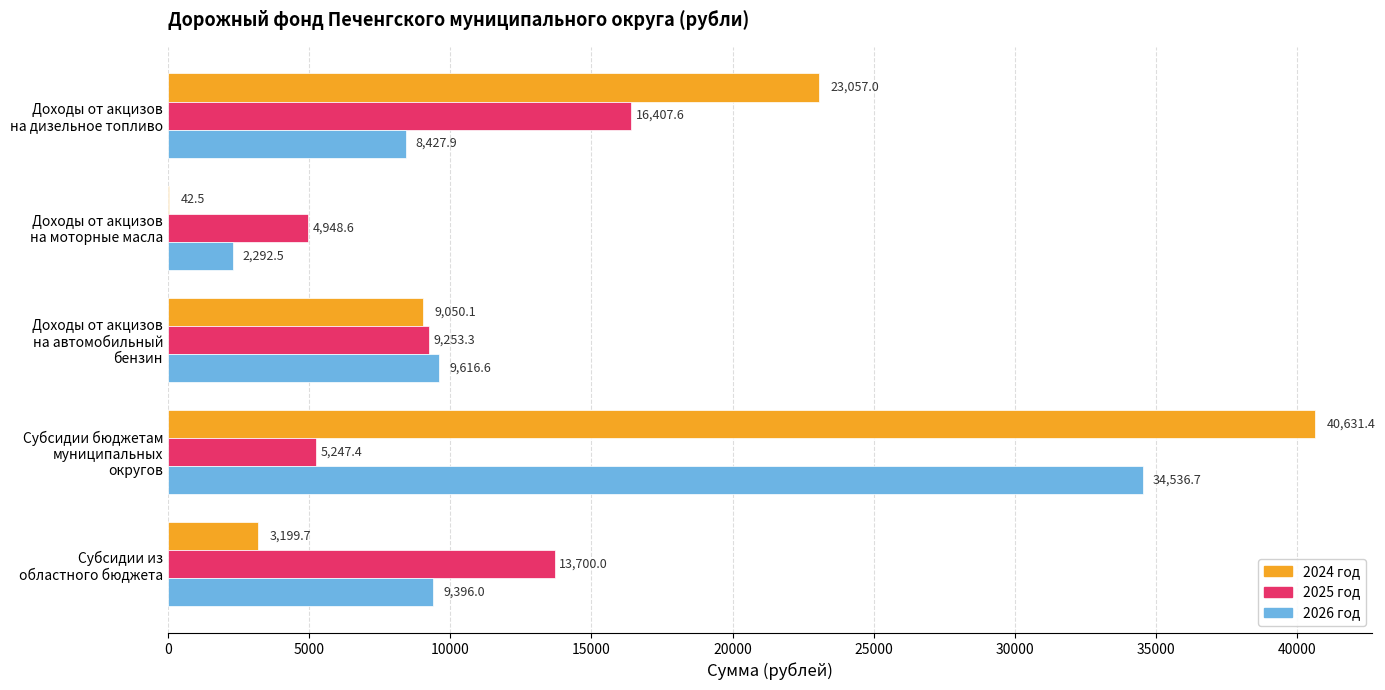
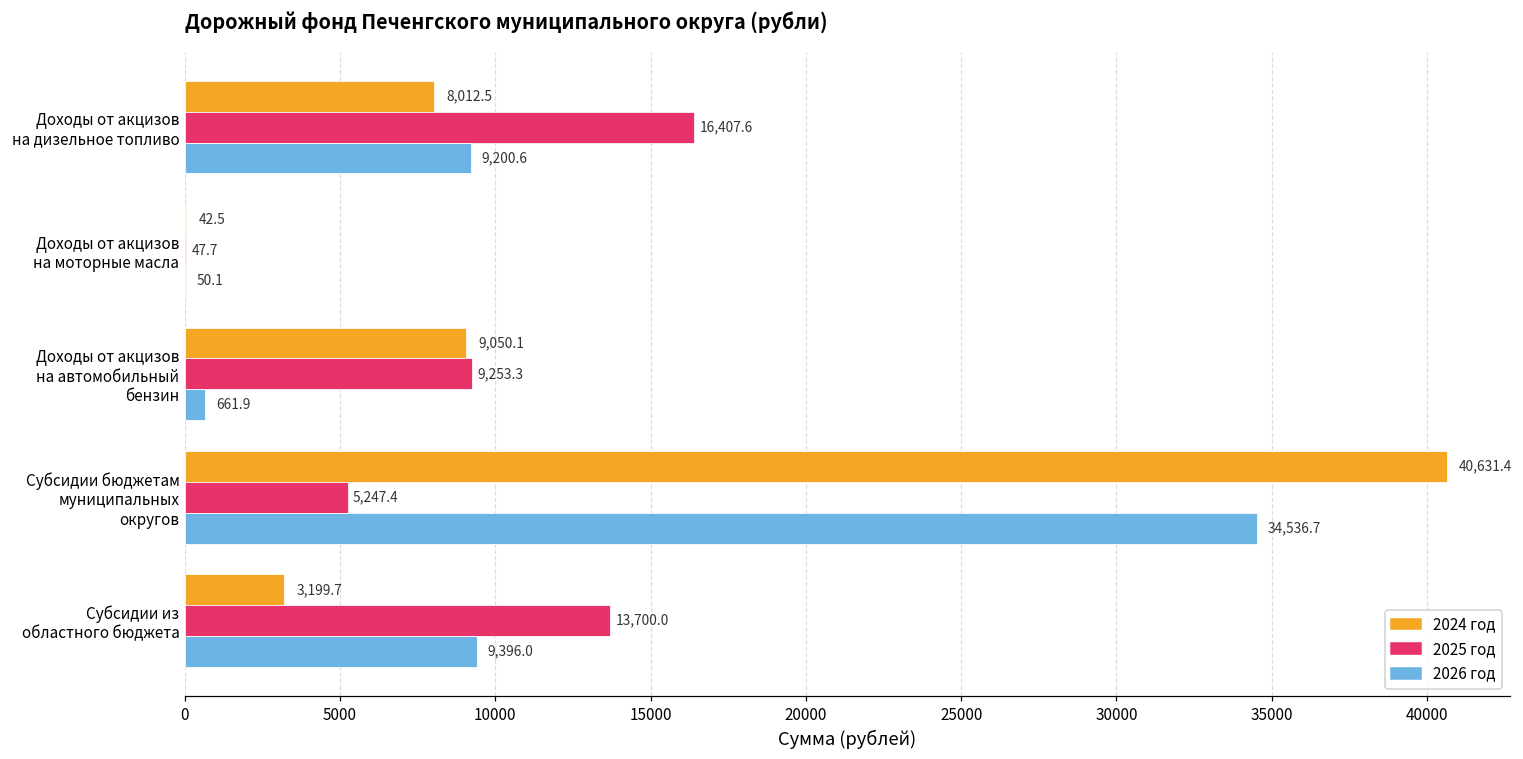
  {
    "2024 год": {
-     "Доходы от акцизов на дизельное топливо": "23,057.0",
+     "Доходы от акцизов на дизельное топливо": "8,012.5",
      "Доходы от акцизов на моторные масла": "42.5",
      "Доходы от акцизов на автомобильный бензин": "9,050.1",
      "Субсидии бюджетам муниципальных округов": "40,631.4",
      "Субсидии из областного бюджета": "3,199.7"
    },
    "2025 год": {
      "Доходы от акцизов на дизельное топливо": "16,407.6",
-     "Доходы от акцизов на моторные масла": "4,948.6",
+     "Доходы от акцизов на моторные масла": "47.7",
      "Доходы от акцизов на автомобильный бензин": "9,253.3",
      "Субсидии бюджетам муниципальных округов": "5,247.4",
      "Субсидии из областного бюджета": "13,700.0"
    },
    "2026 год": {
-     "Доходы от акцизов на дизельное топливо": "8,427.9",
-     "Доходы от акцизов на моторные масла": "2,292.5",
-     "Доходы от акцизов на автомобильный бензин": "9,616.6",
+     "Доходы от акцизов на дизельное топливо": "9,200.6",
+     "Доходы от акцизов на моторные масла": "50.1",
+     "Доходы от акцизов на автомобильный бензин": "661.9",
      "Субсидии бюджетам муниципальных округов": "34,536.7",
      "Субсидии из областного бюджета": "9,396.0"
    }
  }
